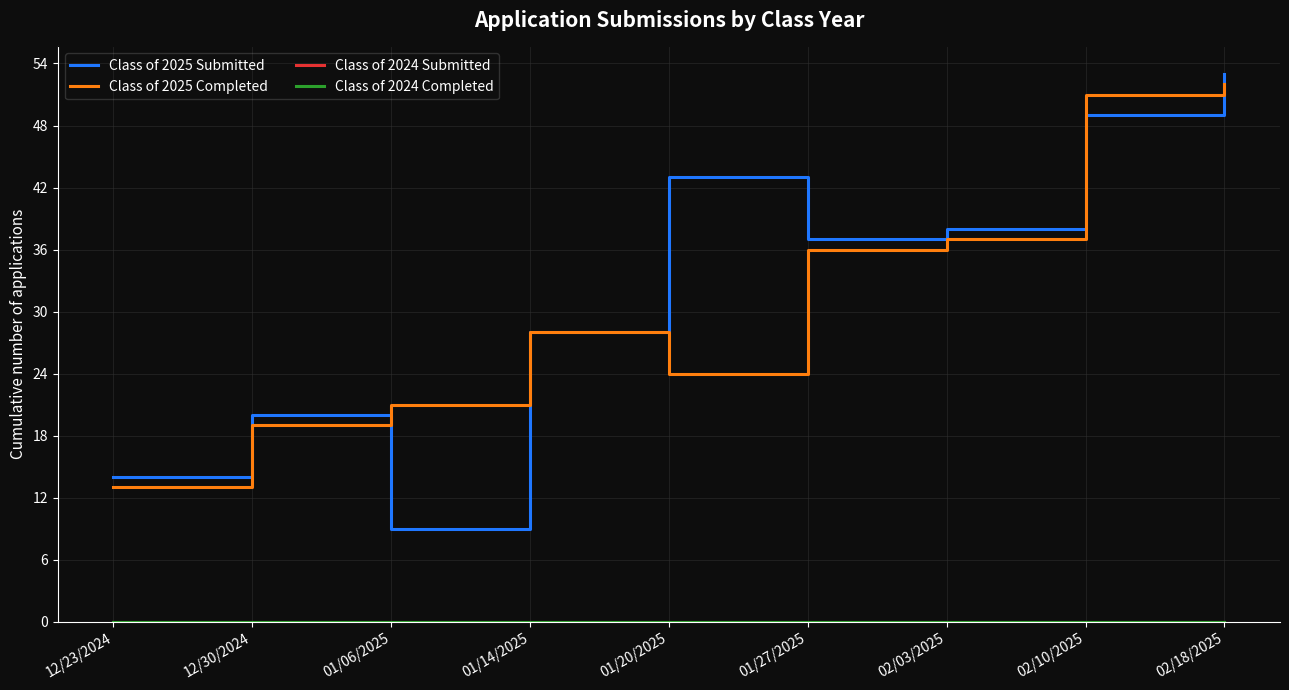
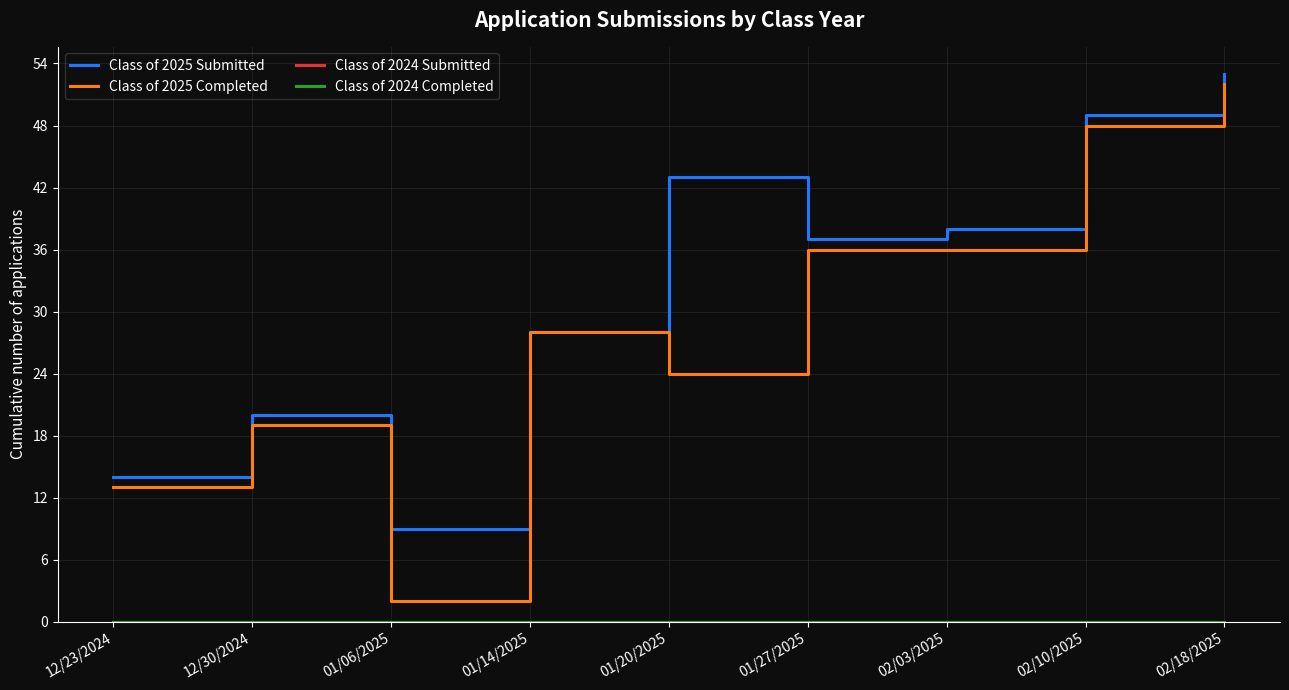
  {
    "Class of 2025 Submitted": {
      "12/23/2024": 14,
      "12/30/2024": 20,
      "01/06/2025": 9,
      "01/20/2025": 43,
      "01/27/2025": 37,
      "02/03/2025": 38,
      "02/10/2025": 49,
      "02/18/2025": 53
    },
    "Class of 2025 Completed": {
      "12/23/2024": 13,
      "12/30/2024": 19,
-     "01/06/2025": 21,
+     "01/06/2025": 2,
      "01/20/2025": 24,
      "01/27/2025": 36,
-     "02/03/2025": 37,
-     "02/10/2025": 51,
+     "02/03/2025": 36,
+     "02/10/2025": 48,
      "02/18/2025": 52
    },
    "Class of 2024 Completed": {
      "12/23/2024": 0,
      "12/30/2024": 0,
      "01/06/2025": 0,
      "01/14/2025": 0,
      "01/20/2025": 0,
      "01/27/2025": 0,
      "02/03/2025": 0,
      "02/10/2025": 0,
      "02/18/2025": 0
    }
  }
